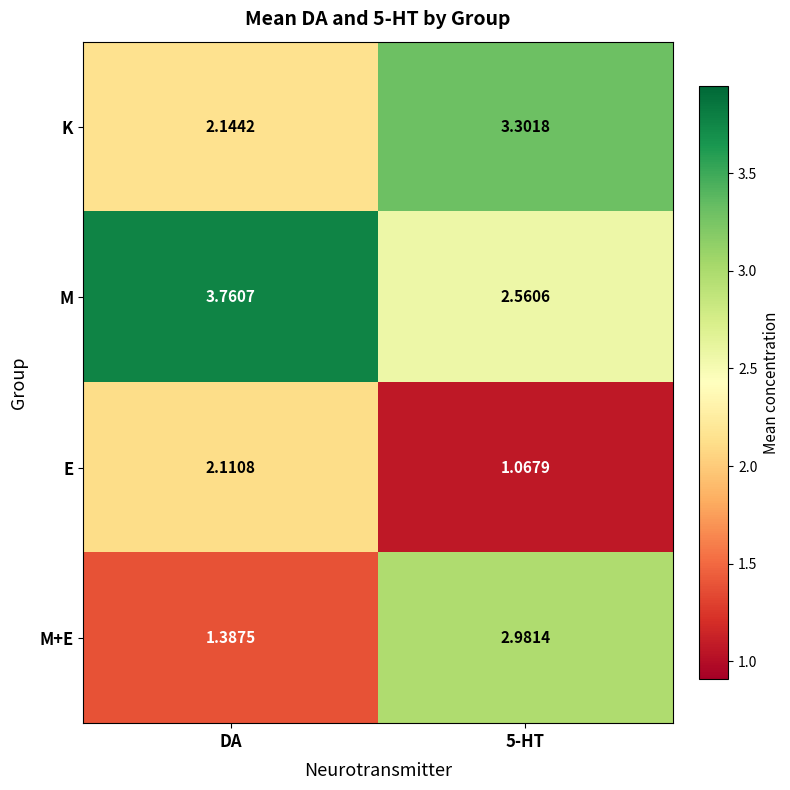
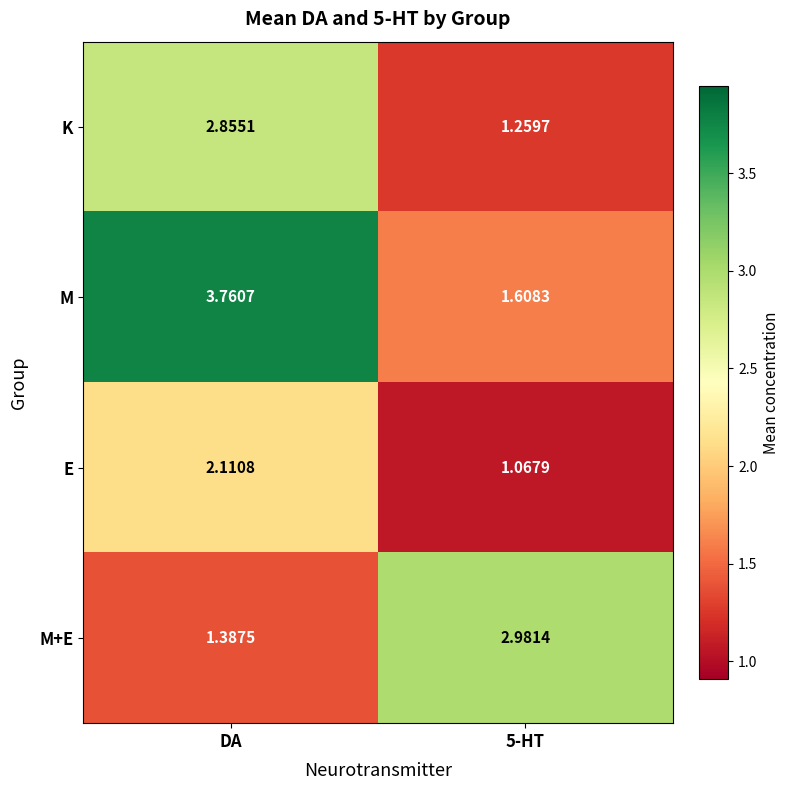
  {
    "K": {
-     "DA": 2.1442,
-     "5-HT": 3.3018
+     "DA": 2.8551,
+     "5-HT": 1.2597
    },
    "M": {
      "DA": 3.7607,
-     "5-HT": 2.5606
+     "5-HT": 1.6083
    },
    "E": {
      "DA": 2.1108,
      "5-HT": 1.0679
    },
    "M+E": {
      "DA": 1.3875,
      "5-HT": 2.9814
    }
  }
